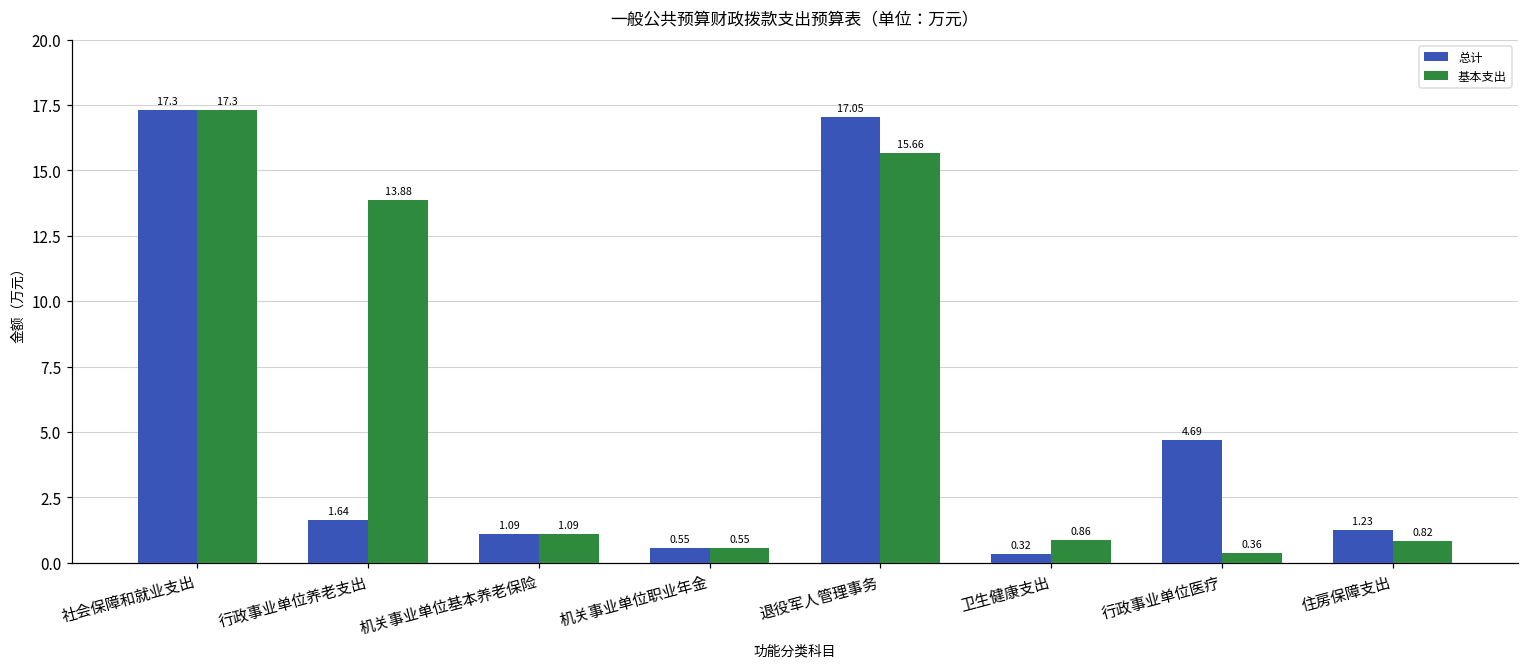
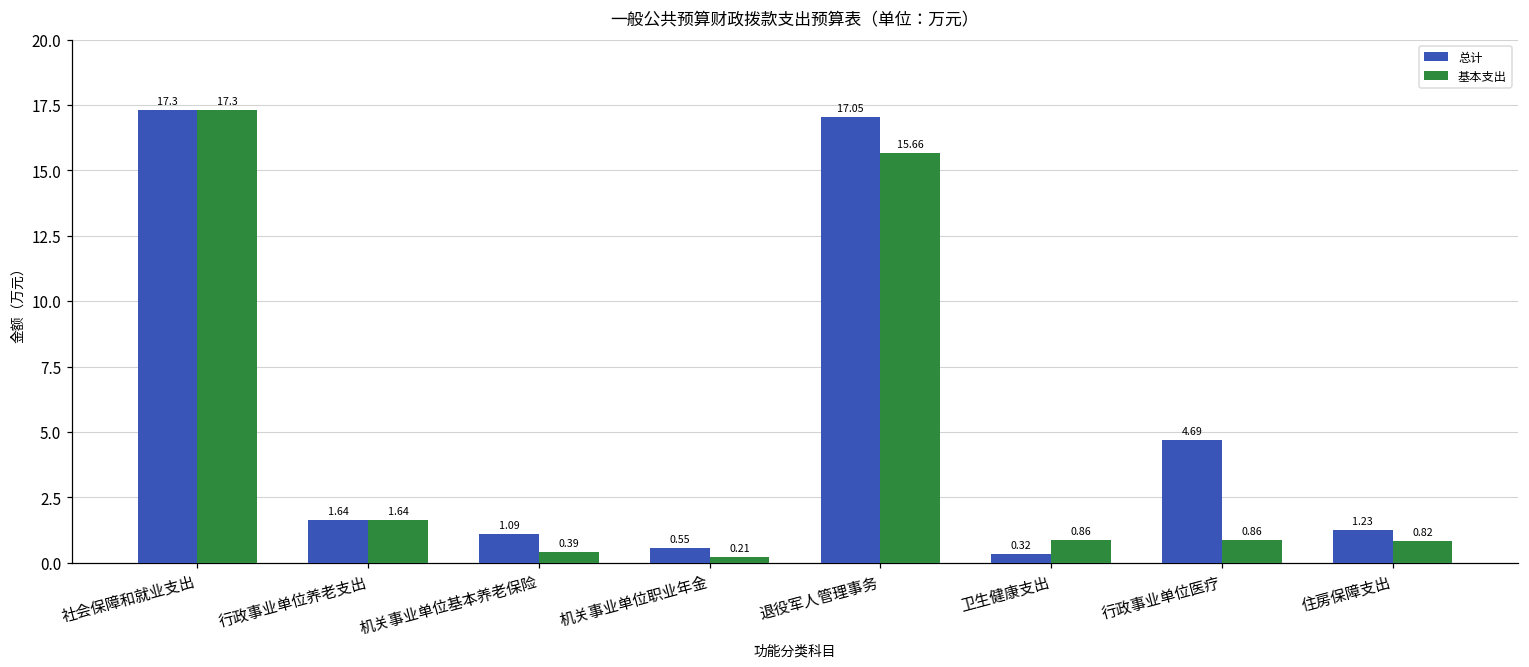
  {
    "总计": {
      "社会保障和就业支出": 17.3,
      "行政事业单位养老支出": 1.64,
      "机关事业单位基本养老保险": 1.09,
      "机关事业单位职业年金": 0.55,
      "退役军人管理事务": 17.05,
      "卫生健康支出": 0.32,
      "行政事业单位医疗": 4.69,
      "住房保障支出": 1.23
    },
    "基本支出": {
      "社会保障和就业支出": 17.3,
-     "行政事业单位养老支出": 13.88,
-     "机关事业单位基本养老保险": 1.09,
-     "机关事业单位职业年金": 0.55,
+     "行政事业单位养老支出": 1.64,
+     "机关事业单位基本养老保险": 0.39,
+     "机关事业单位职业年金": 0.21,
      "退役军人管理事务": 15.66,
      "卫生健康支出": 0.86,
-     "行政事业单位医疗": 0.36,
+     "行政事业单位医疗": 0.86,
      "住房保障支出": 0.82
    }
  }
